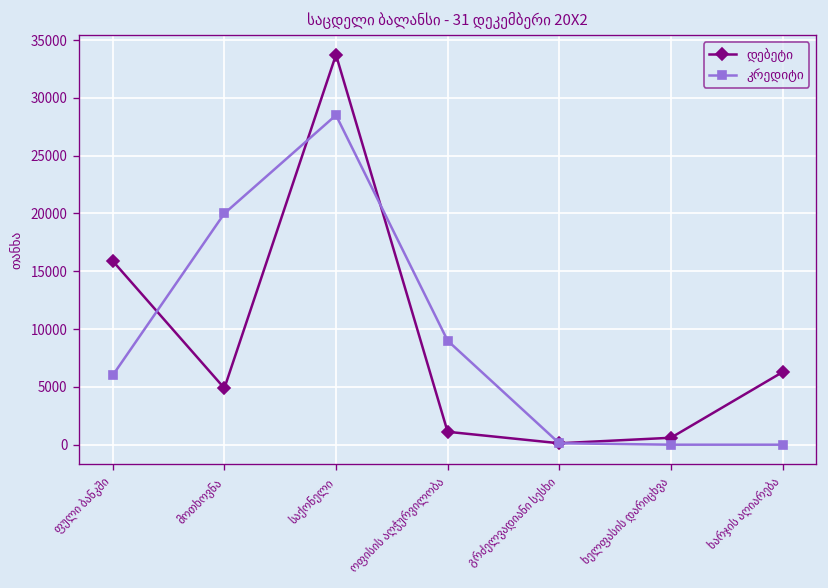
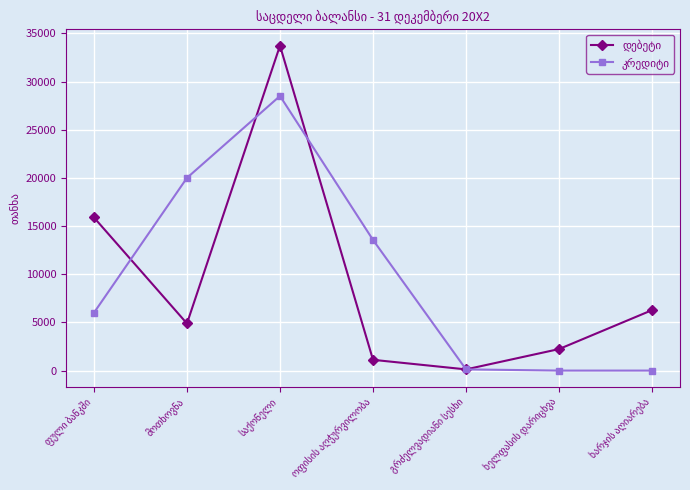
  {
    "დებეტი": {
      "ფული ბანკში": 16000,
      "მოთხოვნა": 5000,
      "საქონელი": 34000,
      "ოფისის აღჭურვილობა": 1000,
-     "ხელფასის დარიცხვა": 1000,
+     "ხელფასის დარიცხვა": 2000,
      "ხარჯის აღიარება": 6000
    },
    "კრედიტი": {
      "ფული ბანკში": 6000,
      "მოთხოვნა": 20000,
      "საქონელი": 29000,
-     "ოფისის აღჭურვილობა": 9000,
+     "ოფისის აღჭურვილობა": 14000,
      "ხელფასის დარიცხვა": 0,
      "ხარჯის აღიარება": 0
    }
  }
